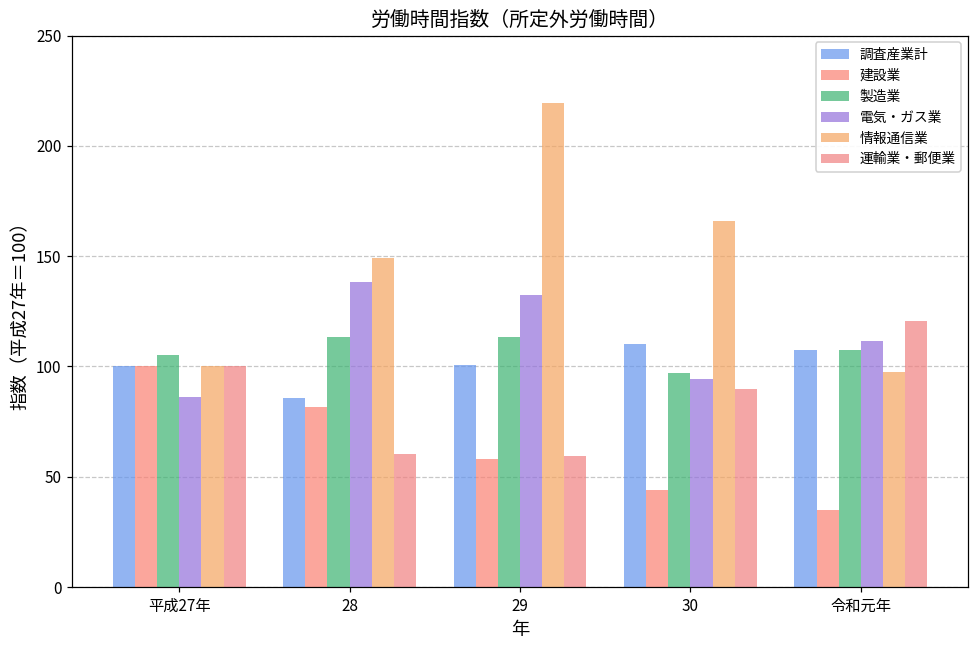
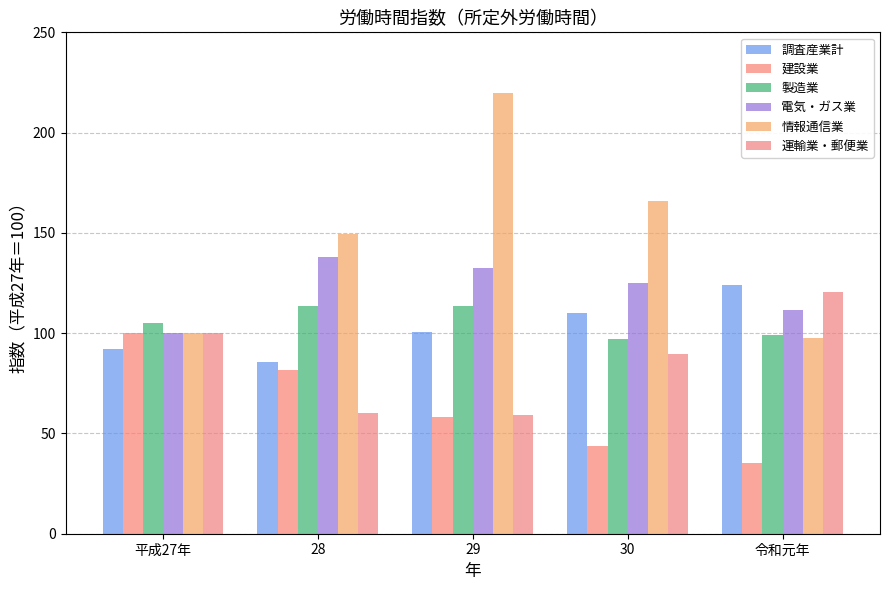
  {
    "調査産業計": {
-     "平成27年": 100,
+     "平成27年": 92,
      "28": 86,
      "29": 101,
      "30": 110,
-     "令和元年": 108
+     "令和元年": 124
    },
    "製造業": {
      "平成27年": 105,
      "28": 113,
      "29": 113,
      "30": 97,
-     "令和元年": 108
+     "令和元年": 99
    },
    "電気・ガス業": {
-     "平成27年": 86,
+     "平成27年": 100,
      "28": 138,
      "29": 133,
-     "30": 94,
+     "30": 125,
      "令和元年": 112
    }
  }
